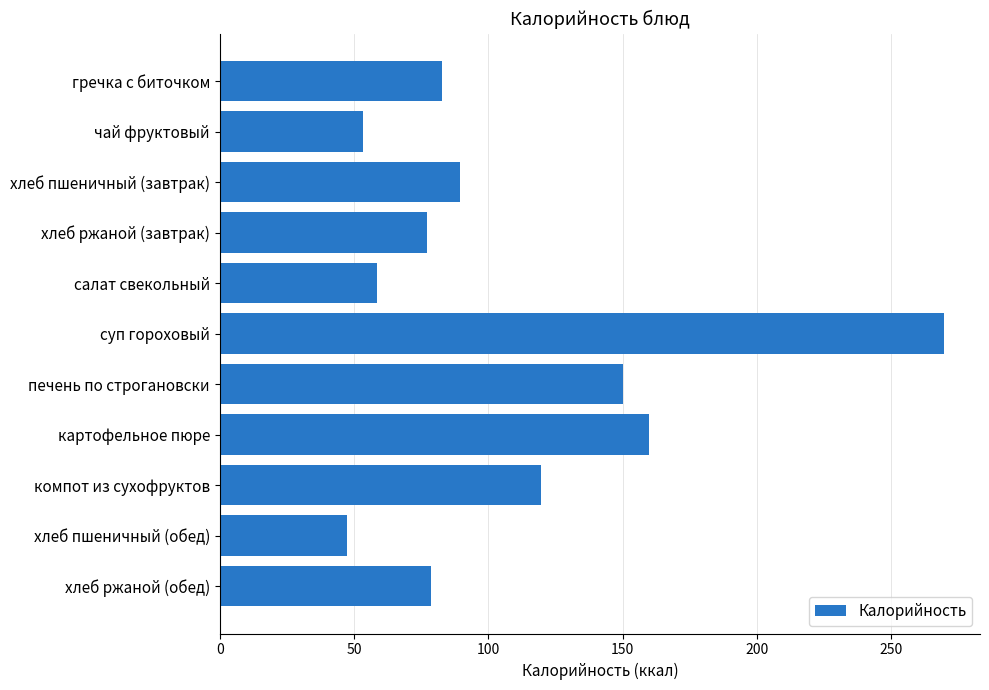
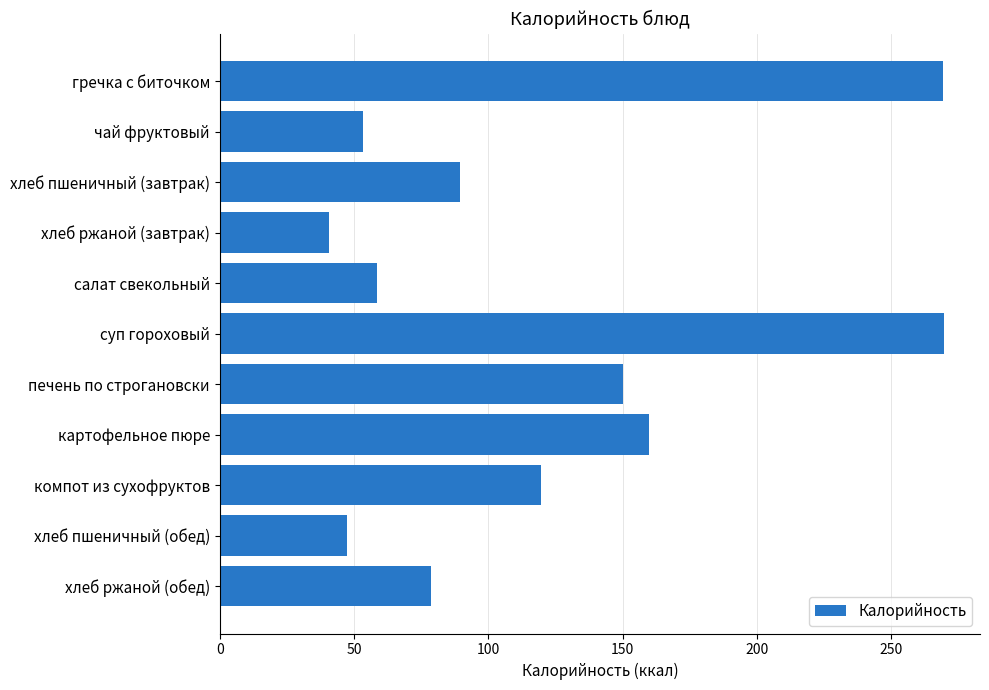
  {
-   "гречка с биточком": 83,
+   "гречка с биточком": 269,
    "чай фруктовый": 53,
    "хлеб пшеничный (завтрак)": 89,
-   "хлеб ржаной (завтрак)": 77,
+   "хлеб ржаной (завтрак)": 41,
    "салат свекольный": 59,
    "суп гороховый": 269,
    "печень по строгановски": 150,
    "картофельное пюре": 160,
    "компот из сухофруктов": 119,
    "хлеб пшеничный (обед)": 47,
    "хлеб ржаной (обед)": 79
  }
